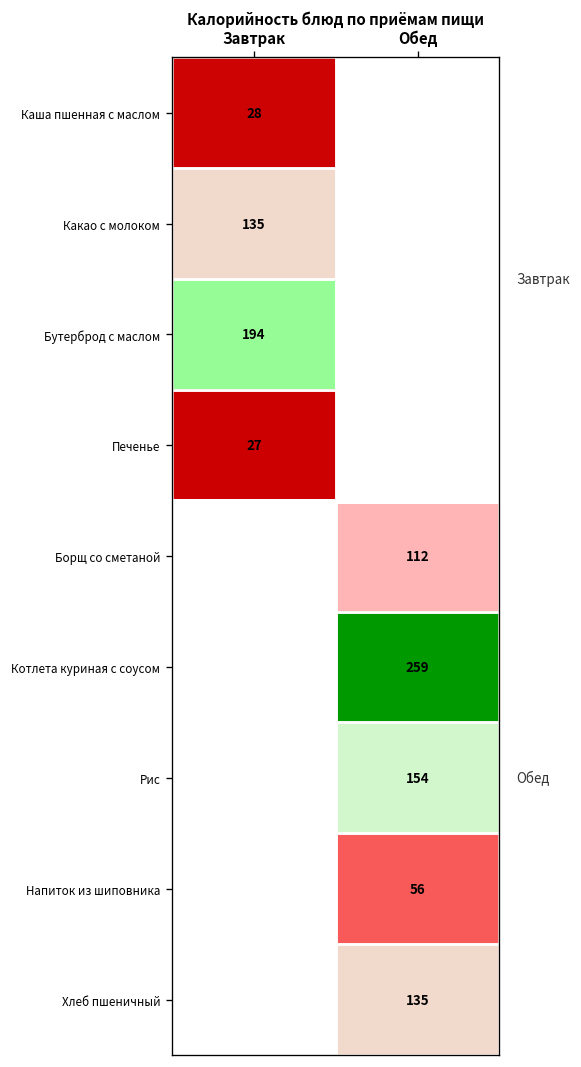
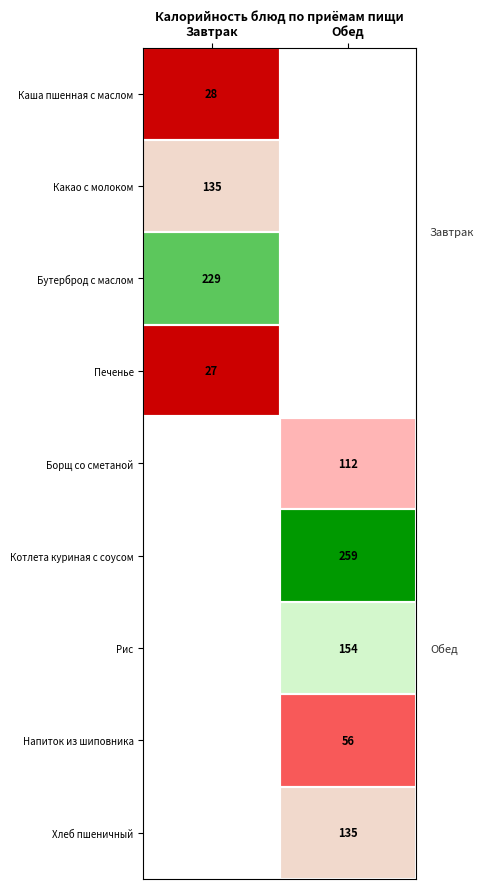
  {
    "Каша пшенная с маслом": {
      "Завтрак": 28
    },
    "Какао с молоком": {
      "Завтрак": 135
    },
    "Бутерброд с маслом": {
-     "Завтрак": 194
+     "Завтрак": 229
    },
    "Печенье": {
      "Завтрак": 27
    },
    "Борщ со сметаной": {
      "Обед": 112
    },
    "Котлета куриная с соусом": {
      "Обед": 259
    },
    "Рис": {
      "Обед": 154
    },
    "Напиток из шиповника": {
      "Обед": 56
    },
    "Хлеб пшеничный": {
      "Обед": 135
    }
  }
